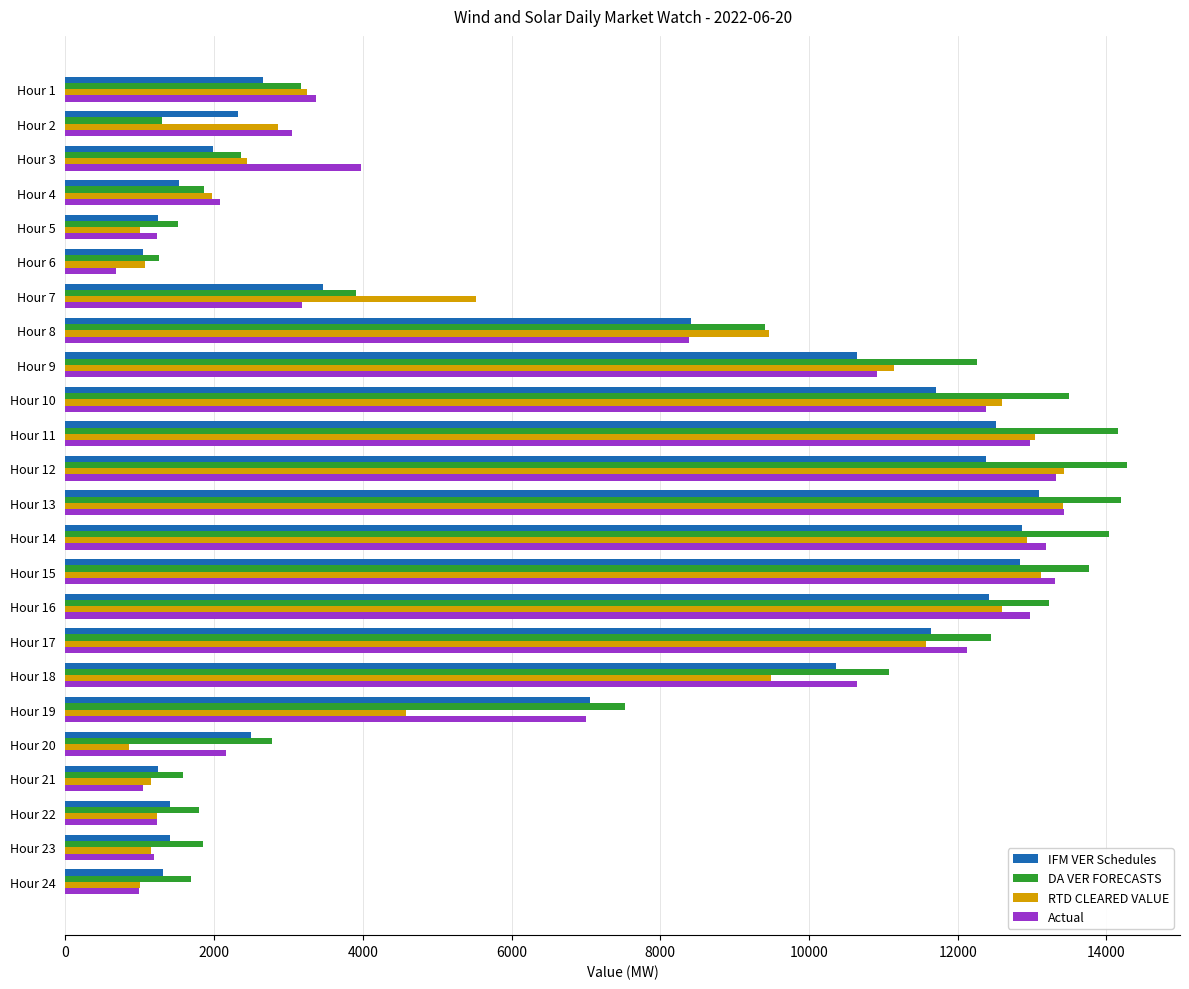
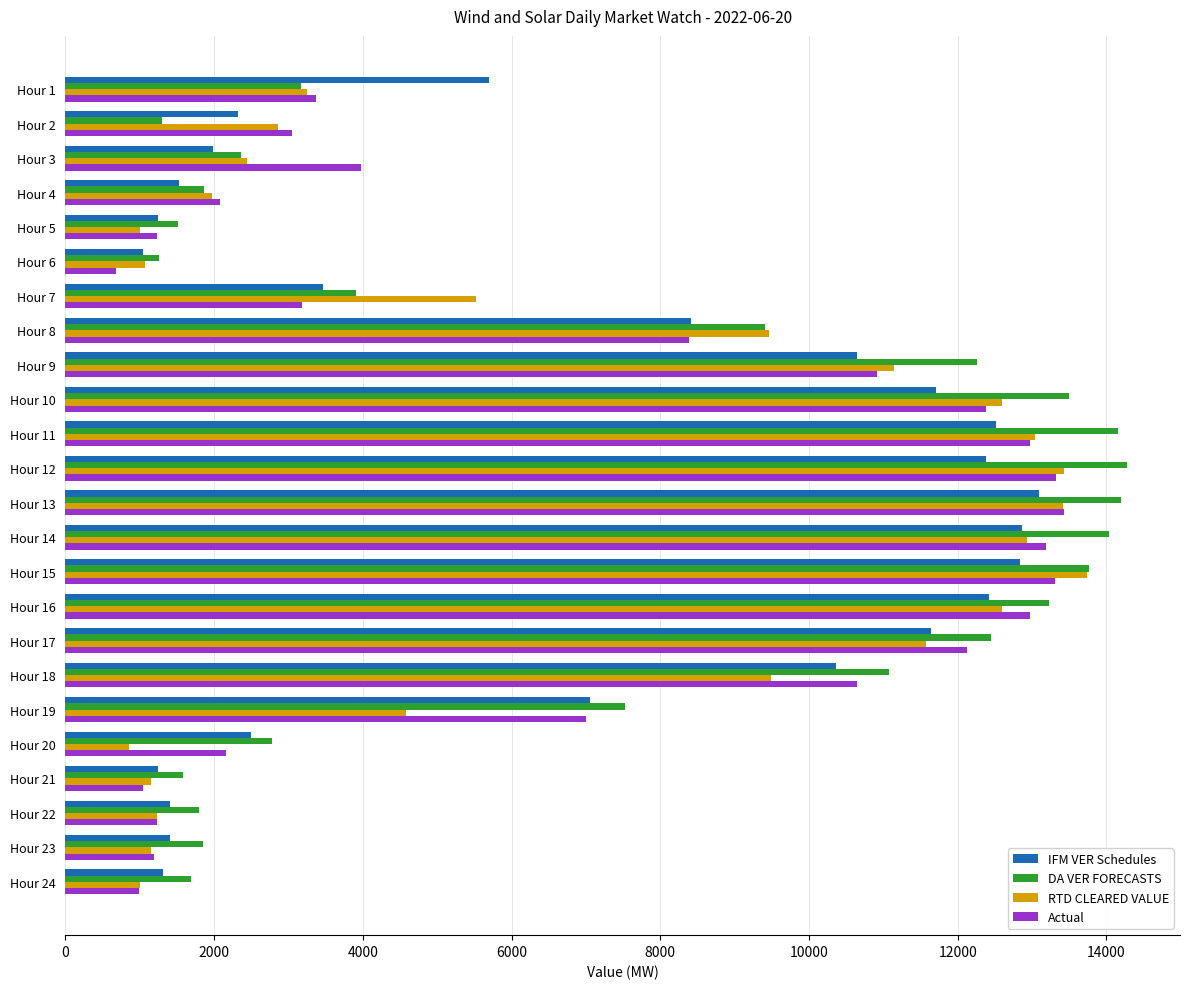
  {
    "IFM VER Schedules": {
-     "Hour 1": 2700,
+     "Hour 1": 5700,
      "Hour 2": 2300,
      "Hour 3": 2000,
      "Hour 4": 1500,
      "Hour 5": 1200,
      "Hour 6": 1000,
      "Hour 7": 3500,
      "Hour 8": 8400,
      "Hour 9": 10700,
      "Hour 10": 11700,
      "Hour 11": 12500,
      "Hour 12": 12400,
      "Hour 13": 13100,
      "Hour 14": 12900,
      "Hour 15": 12800,
      "Hour 16": 12400,
      "Hour 17": 11600,
      "Hour 18": 10400,
      "Hour 19": 7100,
      "Hour 20": 2500,
      "Hour 21": 1200,
      "Hour 22": 1400,
      "Hour 23": 1400,
      "Hour 24": 1300
    },
    "DA VER FORECASTS": {
      "Hour 1": 3200,
      "Hour 2": 1300,
      "Hour 3": 2400,
      "Hour 4": 1900,
      "Hour 5": 1500,
      "Hour 6": 1300,
      "Hour 7": 3900,
      "Hour 8": 9400,
      "Hour 9": 12300,
      "Hour 10": 13500,
      "Hour 11": 14200,
      "Hour 12": 14300,
      "Hour 13": 14200,
      "Hour 14": 14000,
      "Hour 15": 13800,
      "Hour 16": 13200,
      "Hour 17": 12400,
      "Hour 18": 11100,
      "Hour 19": 7500,
      "Hour 20": 2800,
      "Hour 21": 1600,
      "Hour 22": 1800,
      "Hour 23": 1900,
      "Hour 24": 1700
    },
    "RTD CLEARED VALUE": {
      "Hour 1": 3200,
      "Hour 2": 2900,
      "Hour 3": 2400,
      "Hour 4": 2000,
      "Hour 5": 1000,
      "Hour 6": 1100,
      "Hour 7": 5500,
      "Hour 8": 9500,
      "Hour 9": 11100,
      "Hour 10": 12600,
      "Hour 11": 13000,
      "Hour 12": 13400,
      "Hour 13": 13400,
      "Hour 14": 12900,
-     "Hour 15": 13100,
+     "Hour 15": 13700,
      "Hour 16": 12600,
      "Hour 17": 11600,
      "Hour 18": 9500,
      "Hour 19": 4600,
      "Hour 20": 900,
      "Hour 21": 1200,
      "Hour 22": 1200,
      "Hour 23": 1200,
      "Hour 24": 1000
    },
    "Actual": {
      "Hour 1": 3400,
      "Hour 2": 3100,
      "Hour 3": 4000,
      "Hour 4": 2100,
      "Hour 5": 1200,
      "Hour 6": 700,
      "Hour 7": 3200,
      "Hour 8": 8400,
      "Hour 9": 10900,
      "Hour 10": 12400,
      "Hour 11": 13000,
      "Hour 12": 13300,
      "Hour 13": 13400,
      "Hour 14": 13200,
      "Hour 15": 13300,
      "Hour 16": 13000,
      "Hour 17": 12100,
      "Hour 18": 10700,
      "Hour 19": 7000,
      "Hour 20": 2200,
      "Hour 21": 1000,
      "Hour 22": 1200,
      "Hour 23": 1200,
      "Hour 24": 1000
    }
  }
